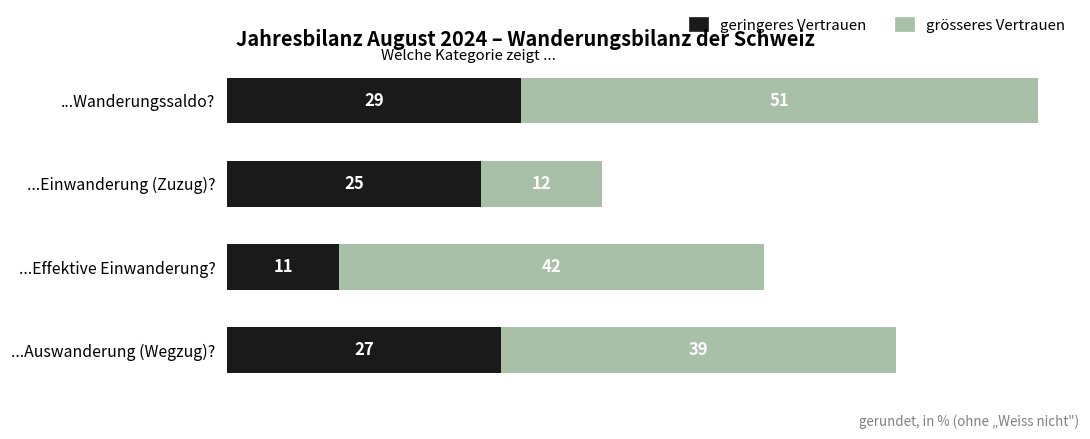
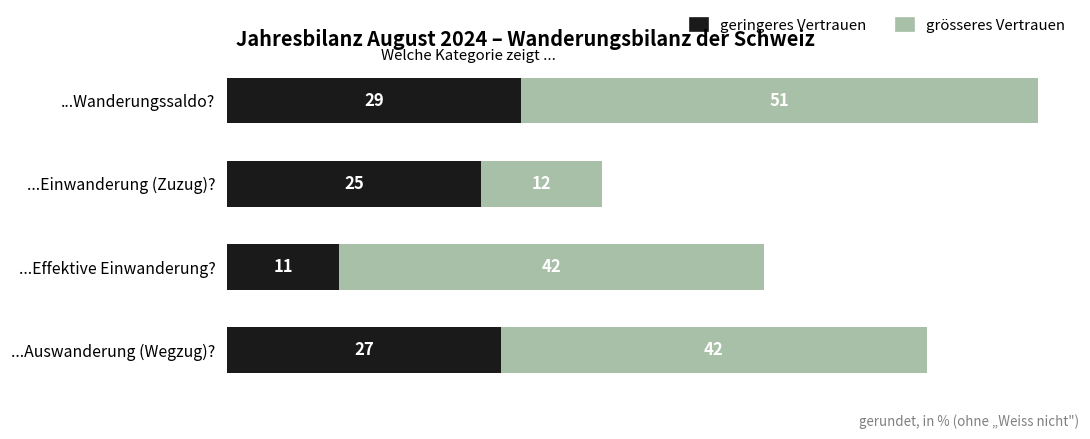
  {
    "geringeres Vertrauen": {
      "...Wanderungssaldo?": 29,
      "...Einwanderung (Zuzug)?": 25,
      "...Effektive Einwanderung?": 11,
      "...Auswanderung (Wegzug)?": 27
    },
    "grösseres Vertrauen": {
      "...Wanderungssaldo?": 51,
      "...Einwanderung (Zuzug)?": 12,
      "...Effektive Einwanderung?": 42,
-     "...Auswanderung (Wegzug)?": 39
+     "...Auswanderung (Wegzug)?": 42
    }
  }
